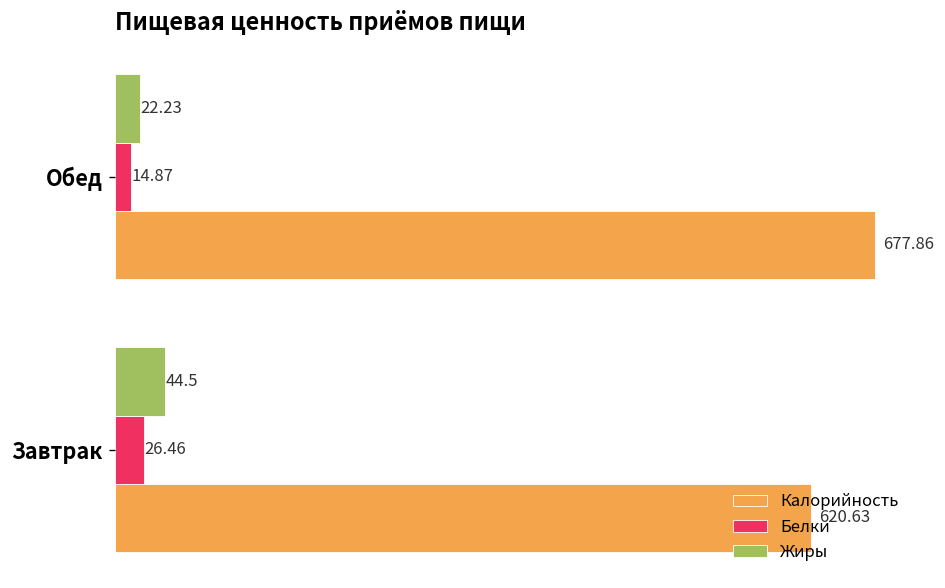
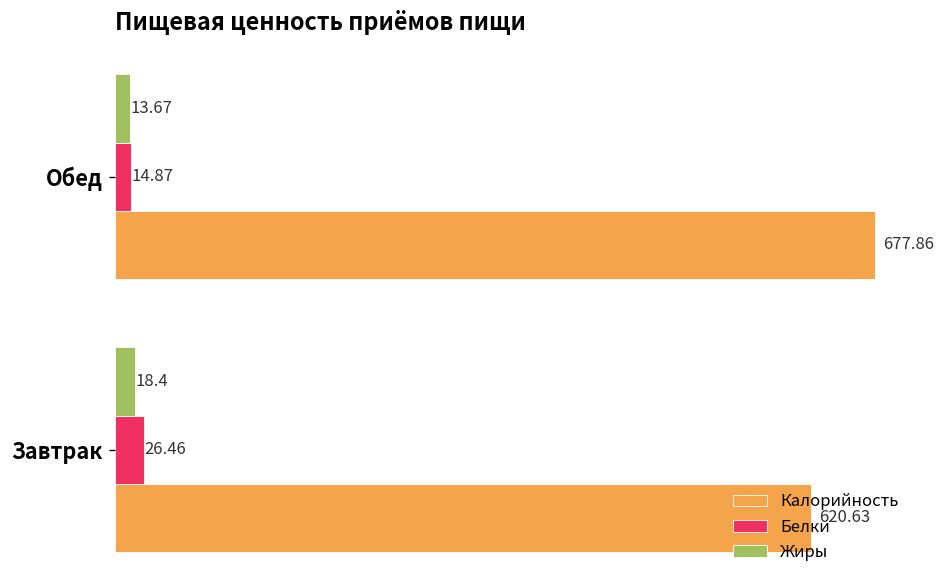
  {
    "Калорийность": {
      "Обед": 677.86,
      "Завтрак": 620.63
    },
    "Белки": {
      "Обед": 14.87,
      "Завтрак": 26.46
    },
    "Жиры": {
-     "Обед": 22.23,
-     "Завтрак": 44.5
+     "Обед": 13.67,
+     "Завтрак": 18.4
    }
  }
